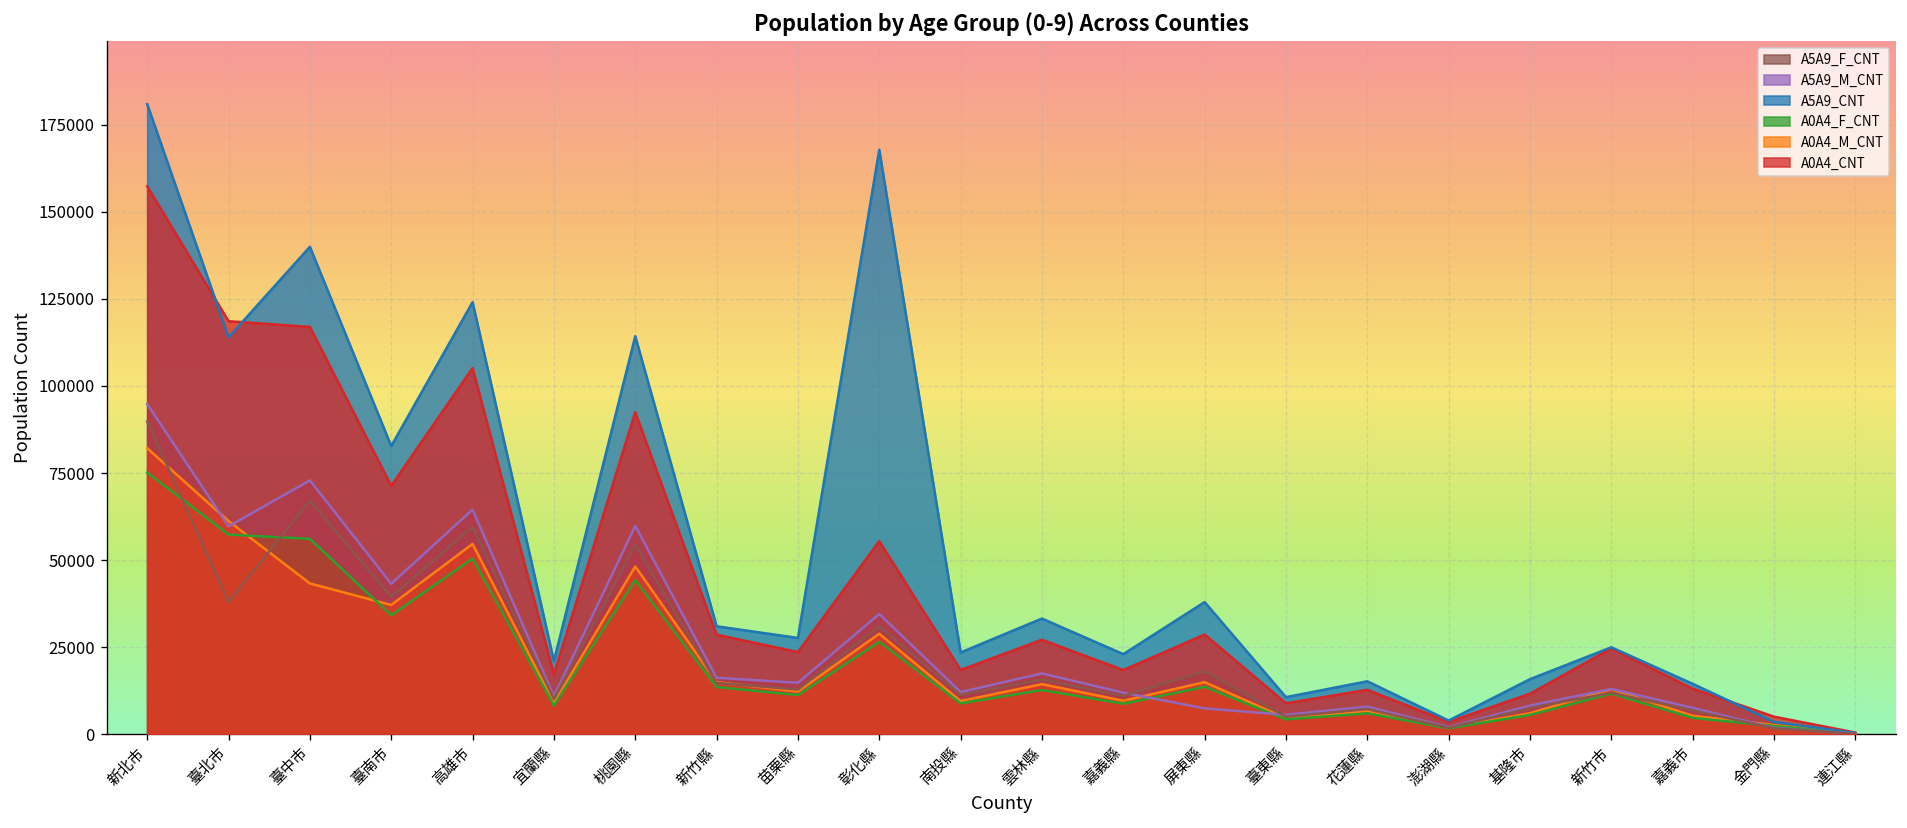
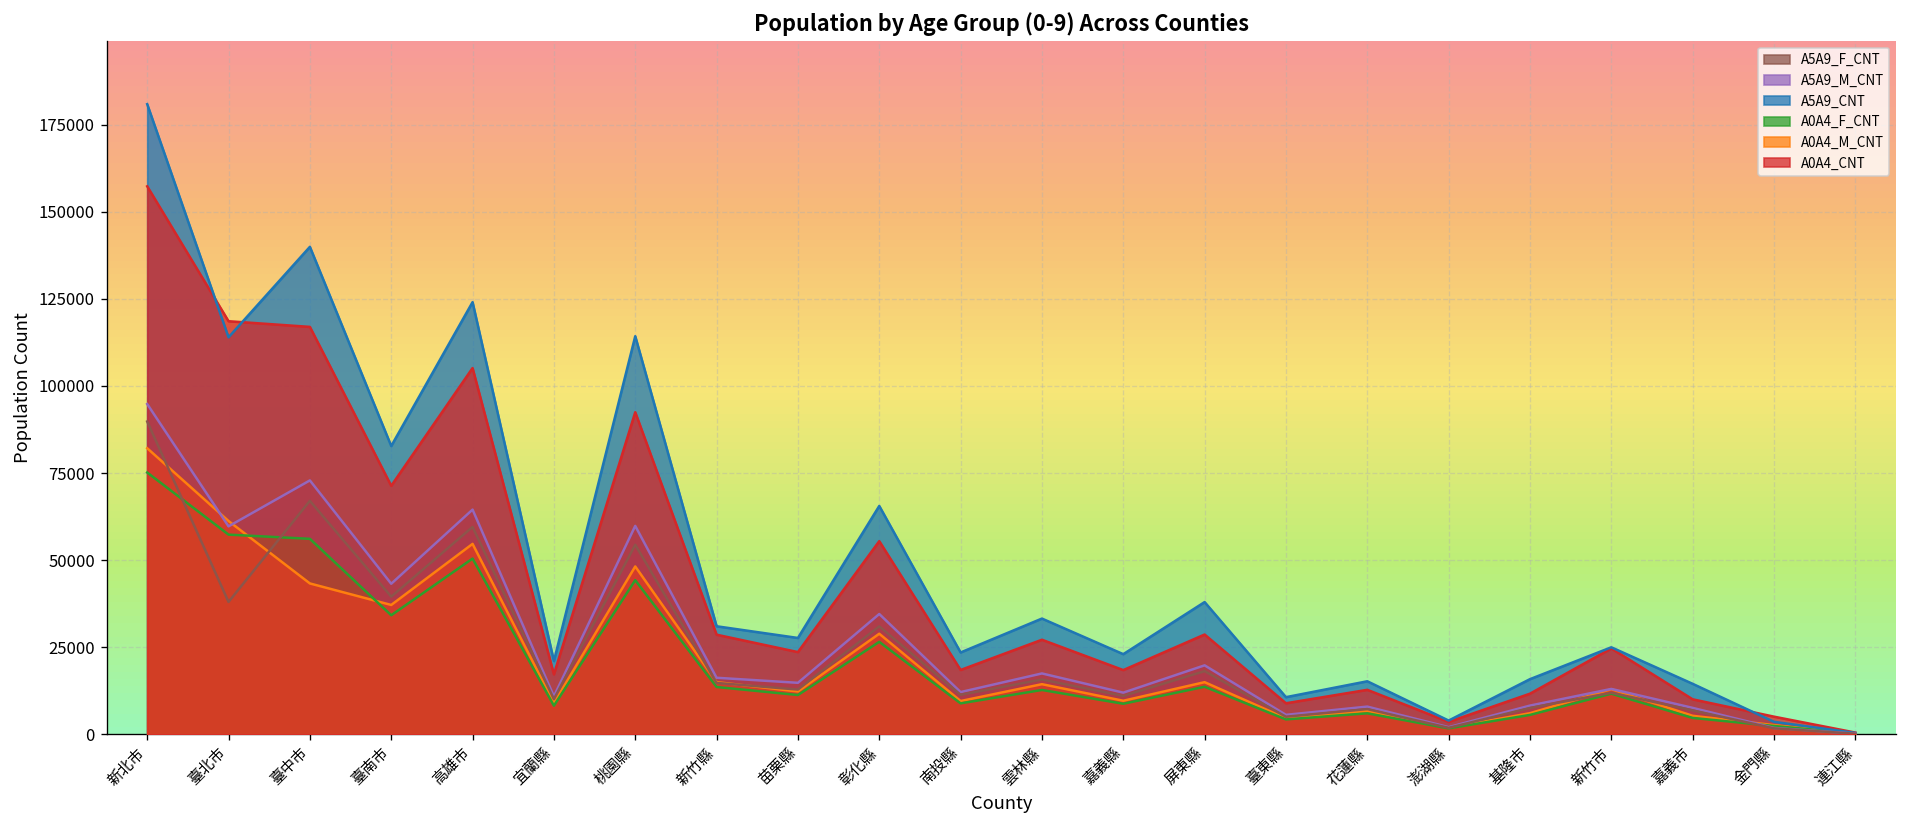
  {
    "A5A9_F_CNT": {
      "新北市": 90000,
      "臺北市": 38000,
      "臺中市": 67000,
      "臺南市": 40000,
      "高雄市": 60000,
      "桃園縣": 54000,
      "彰化縣": 31000,
      "雲林縣": 16000,
      "嘉義縣": 11000,
      "屏東縣": 18000
    },
    "A5A9_M_CNT": {
      "新北市": 95000,
      "臺北市": 60000,
      "臺中市": 73000,
      "臺南市": 43000,
      "高雄市": 65000,
      "桃園縣": 60000,
      "新竹縣": 16000,
      "苗栗縣": 15000,
      "彰化縣": 35000,
      "雲林縣": 17000,
      "嘉義縣": 12000,
-     "屏東縣": 7000
+     "屏東縣": 20000
    },
    "A5A9_CNT": {
      "新北市": 181000,
      "臺北市": 114000,
      "臺中市": 140000,
      "臺南市": 83000,
      "高雄市": 124000,
      "宜蘭縣": 21000,
      "桃園縣": 114000,
      "新竹縣": 31000,
      "苗栗縣": 28000,
-     "彰化縣": 168000,
+     "彰化縣": 66000,
      "南投縣": 24000,
      "雲林縣": 33000,
      "嘉義縣": 23000,
      "屏東縣": 38000,
      "臺東縣": 11000,
      "花蓮縣": 15000,
      "基隆市": 16000,
      "嘉義市": 15000,
      "金門縣": 4000
    },
    "A0A4_F_CNT": {
      "新北市": 75000,
      "臺北市": 57000,
      "臺中市": 56000,
      "臺南市": 34000,
      "高雄市": 50000,
      "桃園縣": 44000,
      "新竹縣": 14000,
      "苗栗縣": 11000,
      "彰化縣": 27000,
      "雲林縣": 13000,
      "屏東縣": 14000
    },
    "A0A4_M_CNT": {
      "新北市": 82000,
      "臺北市": 61000,
      "臺中市": 43000,
      "臺南市": 37000,
      "高雄市": 55000,
      "桃園縣": 48000,
      "彰化縣": 29000,
      "雲林縣": 14000,
      "屏東縣": 15000
    },
    "A0A4_CNT": {
      "新北市": 157000,
      "臺北市": 119000,
      "臺中市": 117000,
      "臺南市": 71000,
      "高雄市": 105000,
      "宜蘭縣": 17000,
      "桃園縣": 92000,
      "新竹縣": 29000,
      "苗栗縣": 24000,
      "彰化縣": 55000,
      "南投縣": 18000,
      "雲林縣": 27000,
      "嘉義縣": 18000,
      "屏東縣": 29000,
      "臺東縣": 9000,
      "花蓮縣": 13000,
      "基隆市": 12000,
-     "嘉義市": 13000,
+     "嘉義市": 10000,
      "金門縣": 5000
    }
  }
